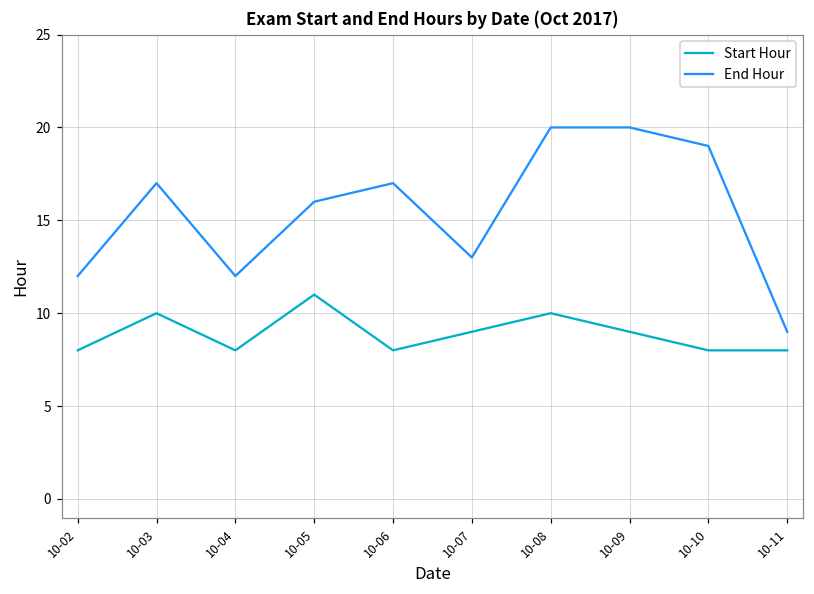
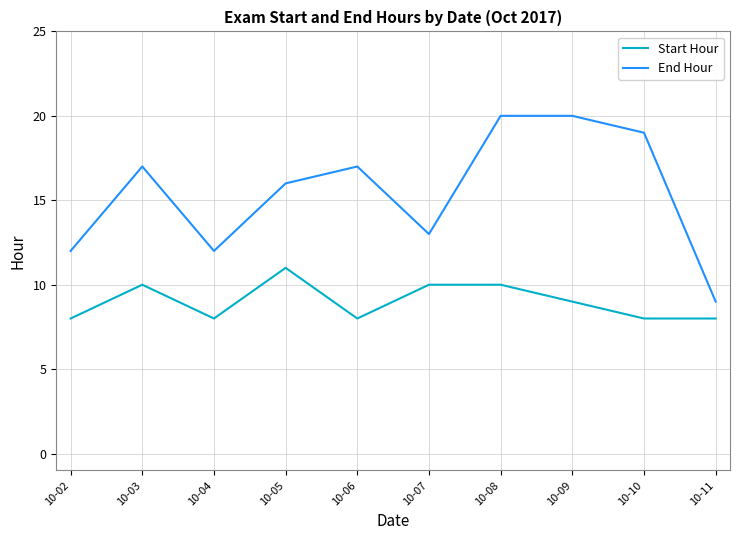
  {
    "Start Hour": {
      "10-02": 8,
      "10-03": 10,
      "10-04": 8,
      "10-05": 11,
      "10-06": 8,
-     "10-07": 9,
+     "10-07": 10,
      "10-08": 10,
      "10-09": 9,
      "10-10": 8,
      "10-11": 8
    },
    "End Hour": {
      "10-02": 12,
      "10-03": 17,
      "10-04": 12,
      "10-05": 16,
      "10-06": 17,
      "10-07": 13,
      "10-08": 20,
      "10-09": 20,
      "10-10": 19,
      "10-11": 9
    }
  }
